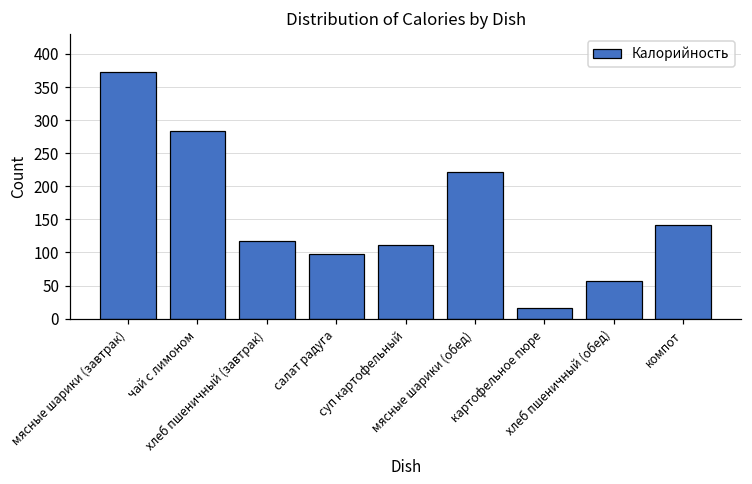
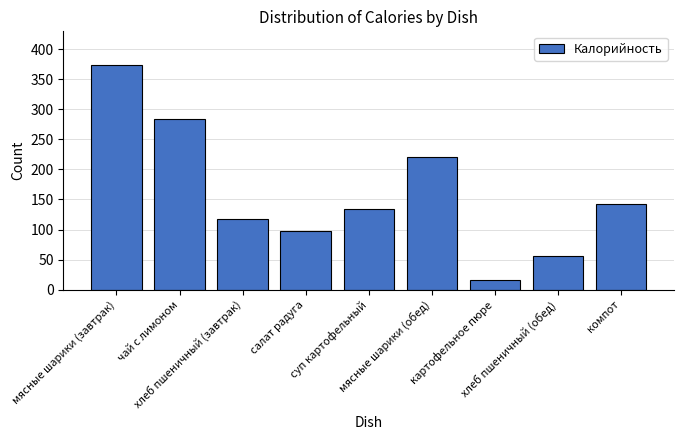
  {
    "мясные шарики (завтрак)": 370,
    "чай с лимоном": 280,
    "хлеб пшеничный (завтрак)": 120,
    "салат радуга": 100,
-   "суп картофельный": 110,
+   "суп картофельный": 130,
    "мясные шарики (обед)": 220,
    "картофельное пюре": 20,
    "хлеб пшеничный (обед)": 60,
    "компот": 140
  }
